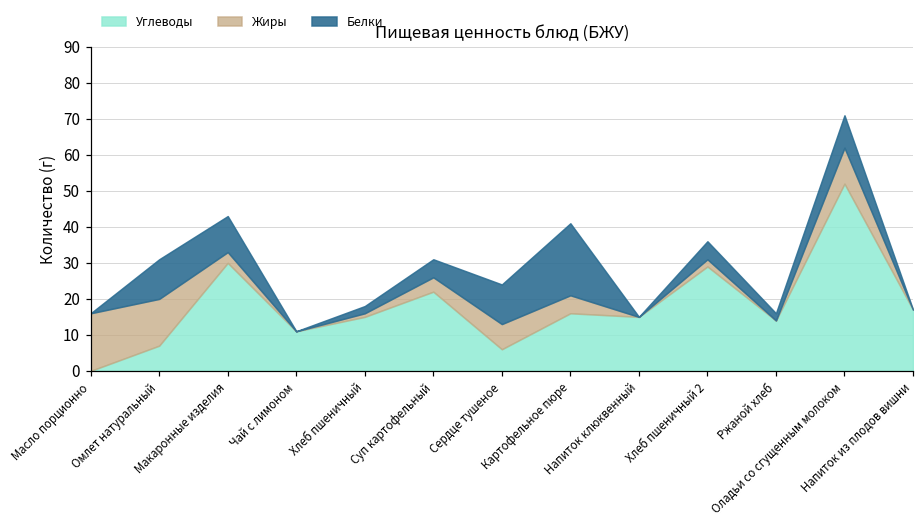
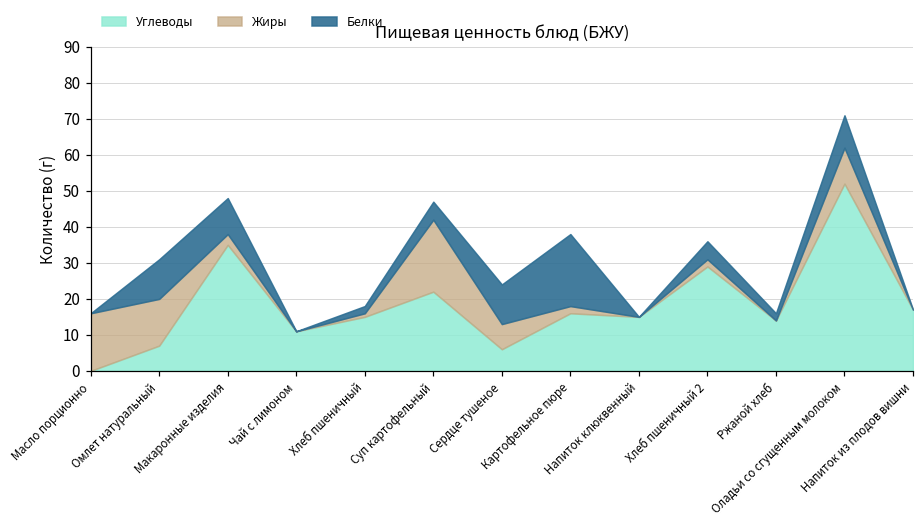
  {
    "Углеводы": {
      "Масло порционно": 0,
      "Омлет натуральный": 7,
-     "Макаронные изделия": 30,
+     "Макаронные изделия": 35,
      "Хлеб пшеничный": 15,
      "Суп картофельный": 22,
      "Сердце тушеное": 6,
      "Картофельное пюре": 16,
      "Хлеб пшеничный 2": 29,
      "Оладьи со сгущенным молоком": 52
    },
    "Жиры": {
      "Омлет натуральный": 13,
      "Макаронные изделия": 3,
      "Хлеб пшеничный": 1,
-     "Суп картофельный": 4,
+     "Суп картофельный": 20,
      "Сердце тушеное": 7,
-     "Картофельное пюре": 5,
+     "Картофельное пюре": 2,
      "Хлеб пшеничный 2": 2,
      "Оладьи со сгущенным молоком": 10
    },
    "Белки": {
      "Омлет натуральный": 11,
      "Макаронные изделия": 10,
      "Хлеб пшеничный": 2,
      "Суп картофельный": 5,
      "Сердце тушеное": 11,
      "Картофельное пюре": 20,
      "Хлеб пшеничный 2": 5,
      "Ржаной хлеб": 2,
      "Оладьи со сгущенным молоком": 9
    }
  }
